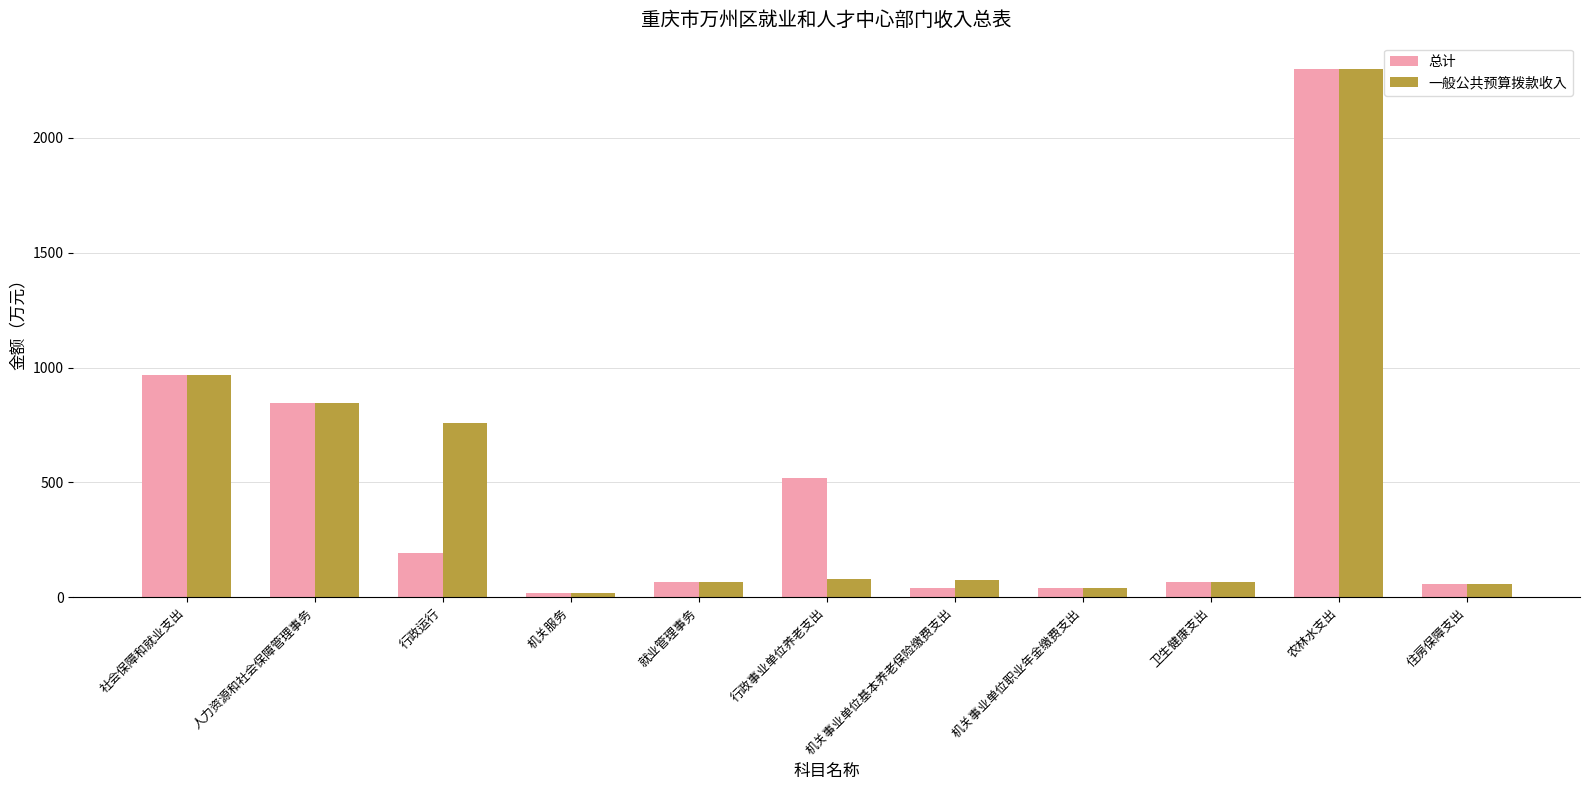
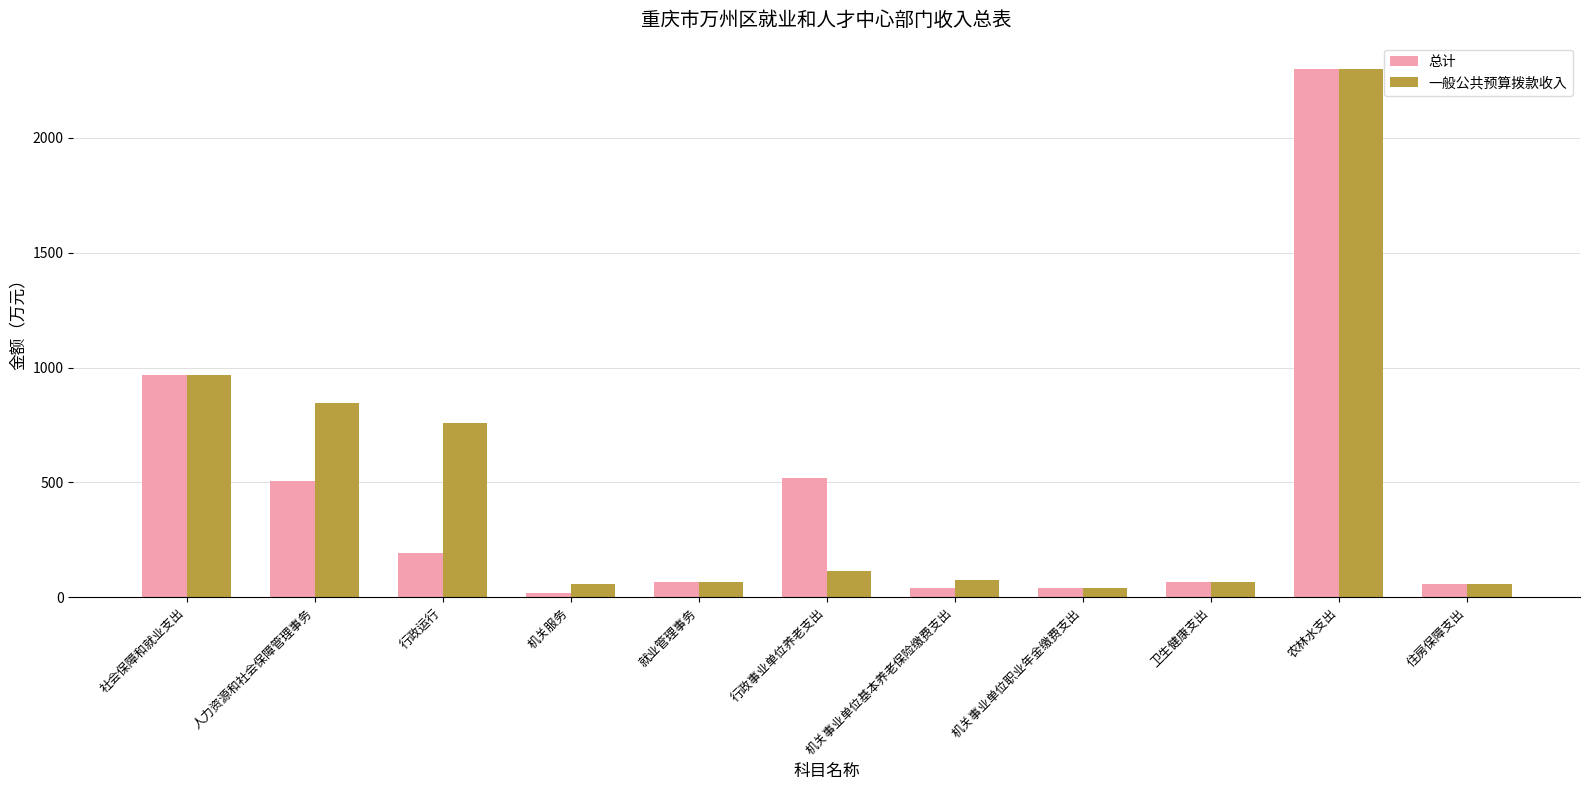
  {
    "总计": {
      "社会保障和就业支出": 970,
-     "人力资源和社会保障管理事务": 850,
+     "人力资源和社会保障管理事务": 510,
      "行政运行": 190,
      "机关服务": 20,
      "就业管理事务": 70,
      "行政事业单位养老支出": 520,
      "机关事业单位基本养老保险缴费支出": 40,
      "机关事业单位职业年金缴费支出": 40,
      "卫生健康支出": 70,
      "农林水支出": 2300,
      "住房保障支出": 60
    },
    "一般公共预算拨款收入": {
      "社会保障和就业支出": 970,
      "人力资源和社会保障管理事务": 850,
      "行政运行": 760,
-     "机关服务": 20,
+     "机关服务": 60,
      "就业管理事务": 70,
-     "行政事业单位养老支出": 80,
+     "行政事业单位养老支出": 110,
      "机关事业单位基本养老保险缴费支出": 80,
      "机关事业单位职业年金缴费支出": 40,
      "卫生健康支出": 70,
      "农林水支出": 2300,
      "住房保障支出": 60
    }
  }
